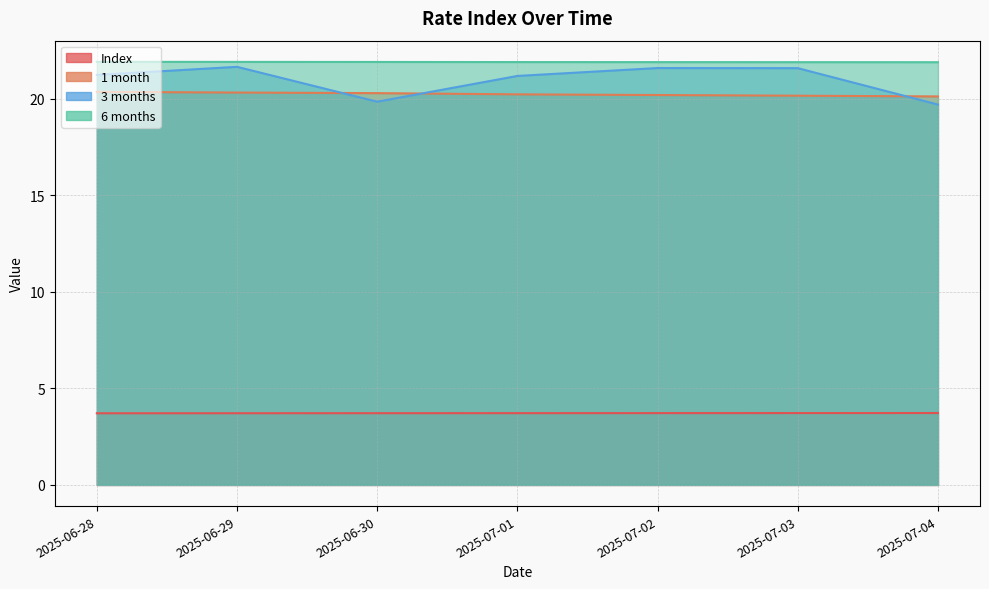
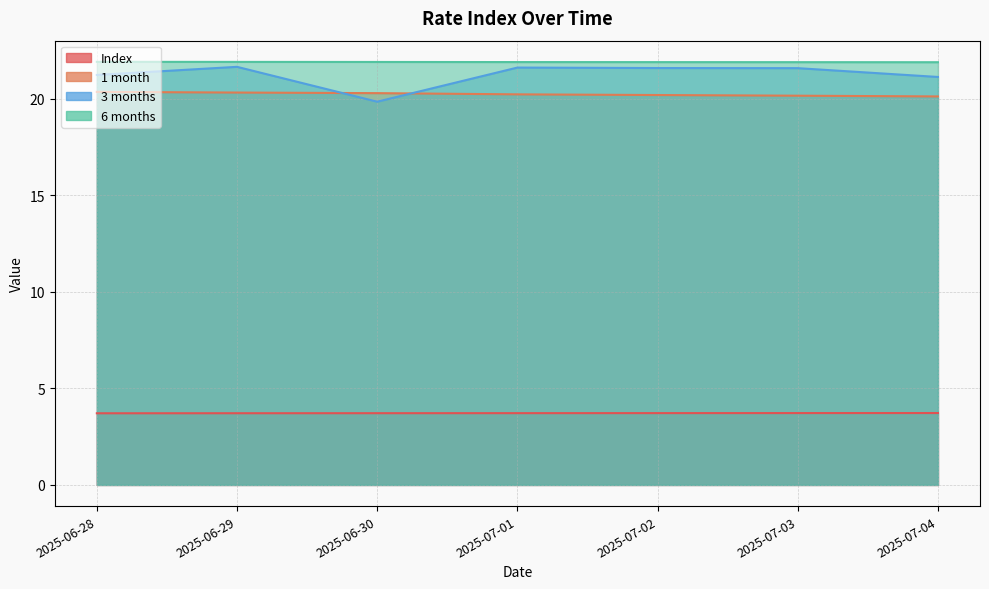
  {
    "3 months": {
      "2025-06-29": 21.7,
      "2025-06-30": 19.9,
-     "2025-07-01": 21.2,
+     "2025-07-01": 21.6,
      "2025-07-02": 21.6,
      "2025-07-03": 21.6,
-     "2025-07-04": 19.7
+     "2025-07-04": 21.1
    },
    "6 months": {
      "2025-06-29": 21.9,
      "2025-06-30": 21.9,
      "2025-07-01": 21.9,
      "2025-07-02": 21.9,
      "2025-07-03": 21.9,
      "2025-07-04": 21.9
    }
  }
